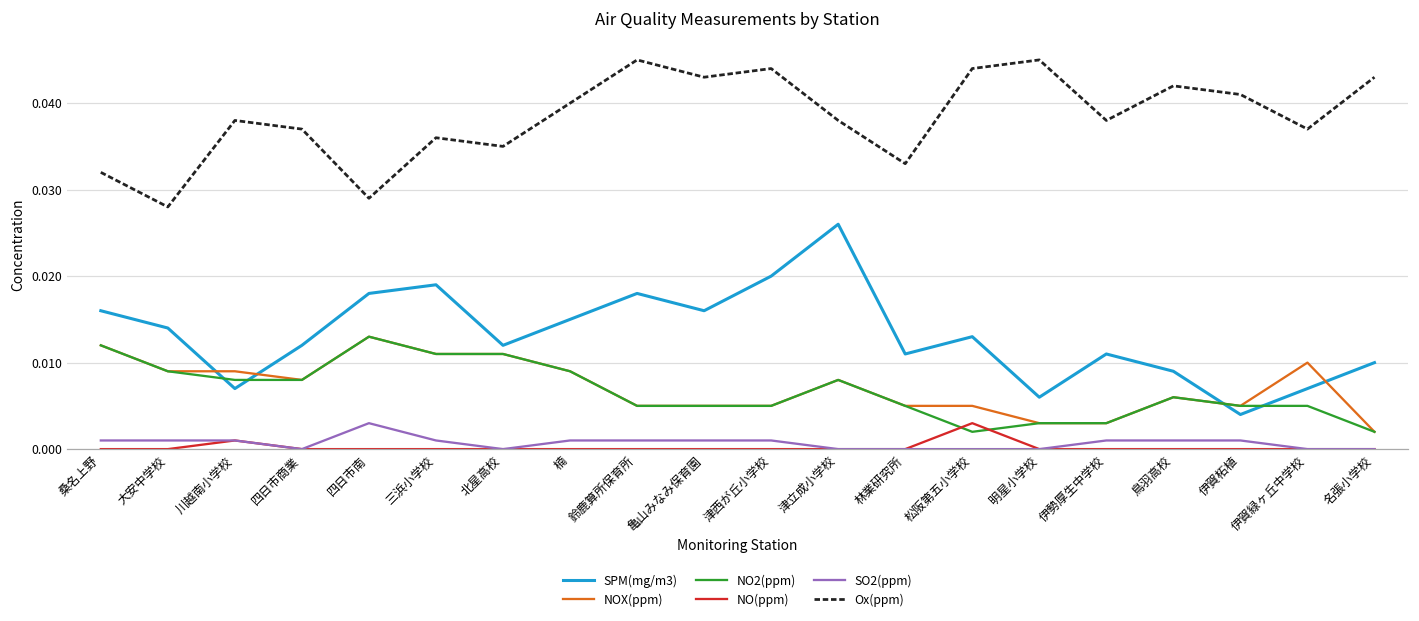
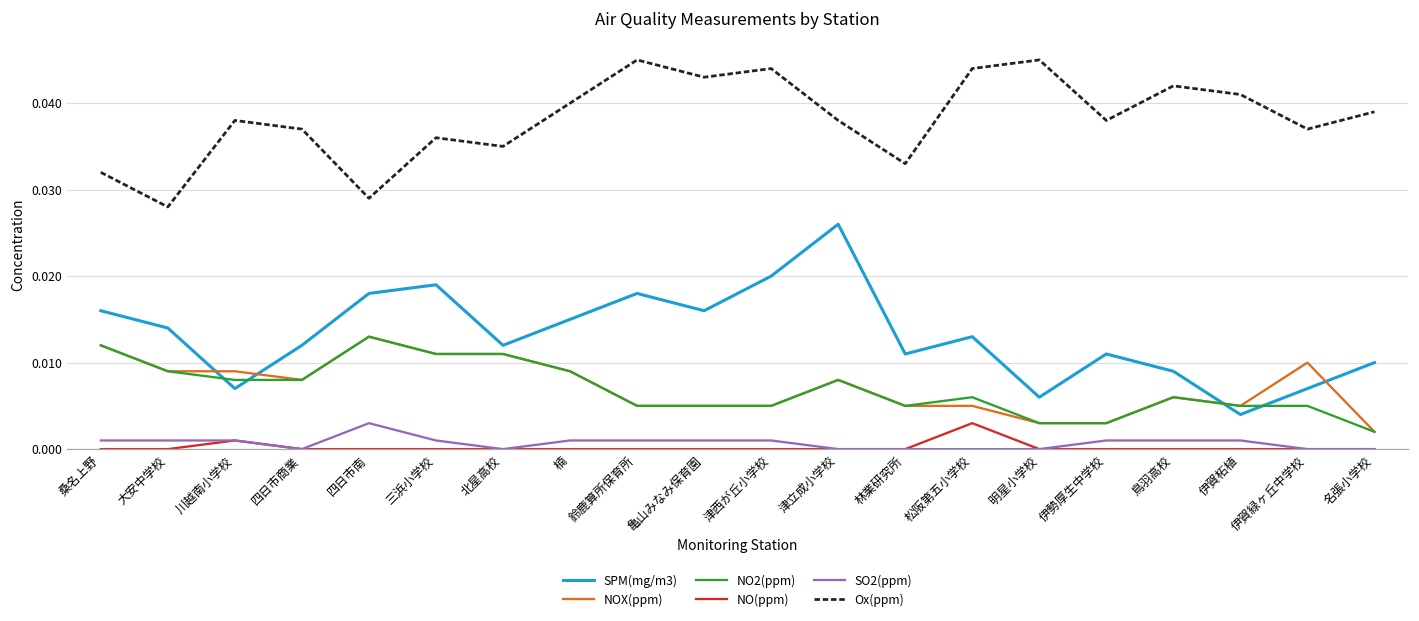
  {
    "SPM(mg/m3)": {
      "桑名上野": 0.016,
      "大安中学校": 0.014,
      "川越南小学校": 0.007,
      "四日市商業": 0.012,
      "四日市南": 0.018,
      "三浜小学校": 0.019,
      "北星高校": 0.012,
      "楠": 0.015,
      "鈴鹿算所保育所": 0.018,
      "亀山みなみ保育園": 0.016,
      "津西が丘小学校": 0.020,
      "津立成小学校": 0.026,
      "林業研究所": 0.011,
      "松阪第五小学校": 0.013,
      "明星小学校": 0.006,
      "伊勢厚生中学校": 0.011,
      "鳥羽高校": 0.009,
      "伊賀柘植": 0.004,
      "伊賀緑ヶ丘中学校": 0.007,
      "名張小学校": 0.010
    },
    "NOX(ppm)": {
      "川越南小学校": 0.009,
      "松阪第五小学校": 0.005,
      "伊賀緑ヶ丘中学校": 0.010
    },
    "NO2(ppm)": {
      "川越南小学校": 0.008,
-     "松阪第五小学校": 0.002,
+     "松阪第五小学校": 0.006,
      "伊賀緑ヶ丘中学校": 0.005
    },
    "NO(ppm)": {
      "桑名上野": 0.000,
      "大安中学校": 0.000,
      "四日市南": 0.000,
      "三浜小学校": 0.000,
      "楠": 0.000,
      "鈴鹿算所保育所": 0.000,
      "亀山みなみ保育園": 0.000,
      "津西が丘小学校": 0.000,
      "松阪第五小学校": 0.003,
      "伊勢厚生中学校": 0.000,
      "鳥羽高校": 0.000,
      "伊賀柘植": 0.000
    },
    "SO2(ppm)": {
      "桑名上野": 0.001,
      "大安中学校": 0.001,
      "四日市南": 0.003,
      "三浜小学校": 0.001,
      "楠": 0.001,
      "鈴鹿算所保育所": 0.001,
      "亀山みなみ保育園": 0.001,
      "津西が丘小学校": 0.001,
      "松阪第五小学校": 0.000,
      "伊勢厚生中学校": 0.001,
      "鳥羽高校": 0.001,
      "伊賀柘植": 0.001
    },
    "Ox(ppm)": {
      "桑名上野": 0.032,
      "大安中学校": 0.028,
      "川越南小学校": 0.038,
      "四日市商業": 0.037,
      "四日市南": 0.029,
      "三浜小学校": 0.036,
      "北星高校": 0.035,
      "楠": 0.040,
      "鈴鹿算所保育所": 0.045,
      "亀山みなみ保育園": 0.043,
      "津西が丘小学校": 0.044,
      "津立成小学校": 0.038,
      "林業研究所": 0.033,
      "松阪第五小学校": 0.044,
      "明星小学校": 0.045,
      "伊勢厚生中学校": 0.038,
      "鳥羽高校": 0.042,
      "伊賀柘植": 0.041,
      "伊賀緑ヶ丘中学校": 0.037,
-     "名張小学校": 0.043
+     "名張小学校": 0.039
    }
  }
